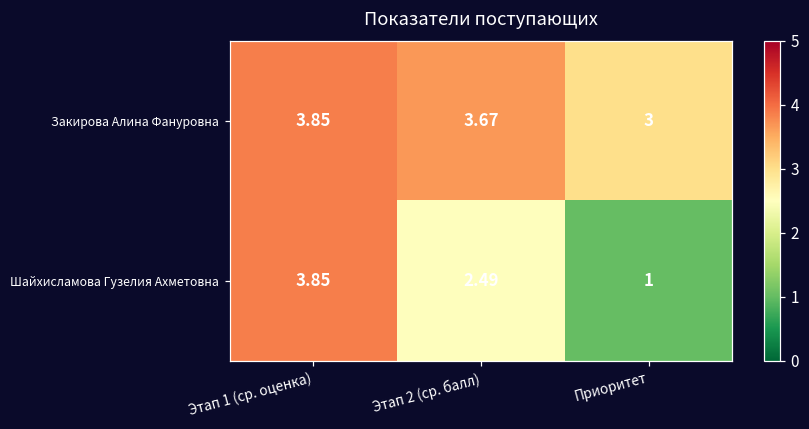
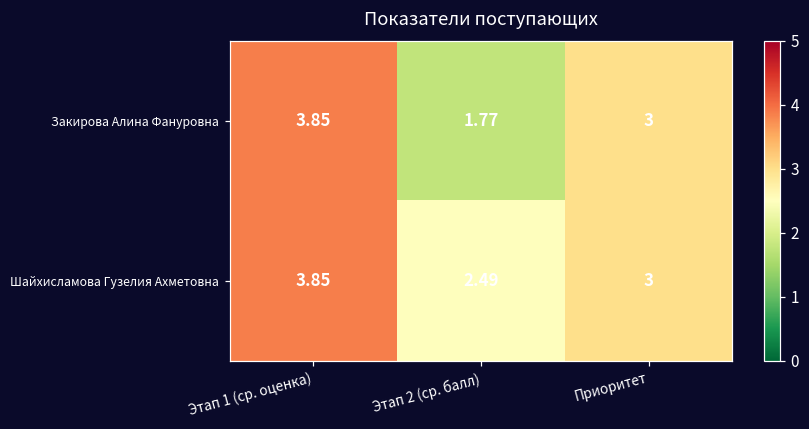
  {
    "Закирова Алина Фануровна": {
      "Этап 1 (ср. оценка)": 3.85,
-     "Этап 2 (ср. балл)": 3.67,
+     "Этап 2 (ср. балл)": 1.77,
      "Приоритет": 3
    },
    "Шайхисламова Гузелия Ахметовна": {
      "Этап 1 (ср. оценка)": 3.85,
      "Этап 2 (ср. балл)": 2.49,
-     "Приоритет": 1
+     "Приоритет": 3
    }
  }
